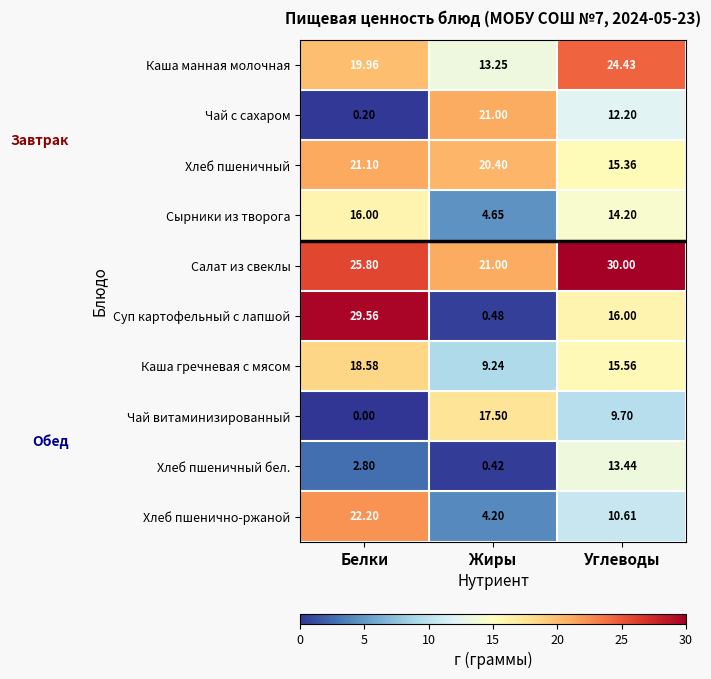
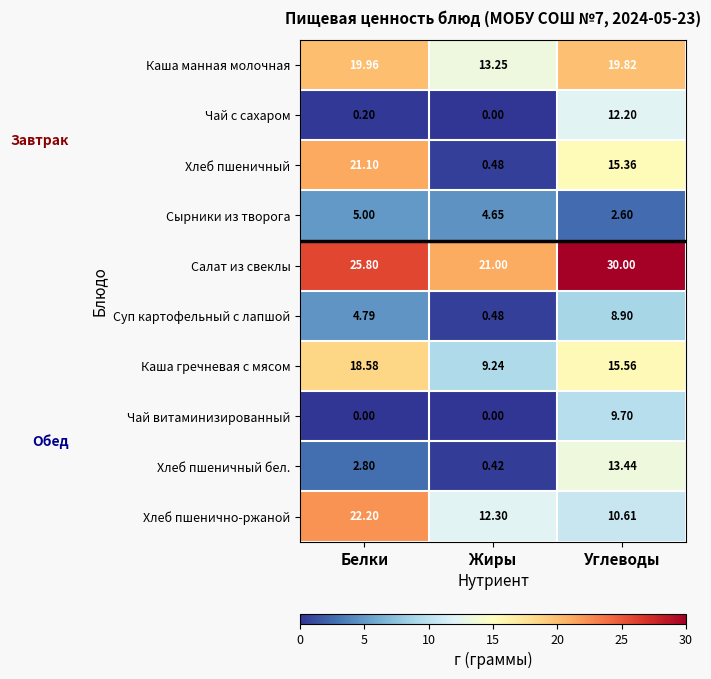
  {
    "Каша манная молочная": {
      "Белки": 19.96,
      "Жиры": 13.25,
-     "Углеводы": 24.43
+     "Углеводы": 19.82
    },
    "Чай с сахаром": {
      "Белки": 0.20,
-     "Жиры": 21.00,
+     "Жиры": 0.00,
      "Углеводы": 12.20
    },
    "Хлеб пшеничный": {
      "Белки": 21.10,
-     "Жиры": 20.40,
+     "Жиры": 0.48,
      "Углеводы": 15.36
    },
    "Сырники из творога": {
-     "Белки": 16.00,
+     "Белки": 5.00,
      "Жиры": 4.65,
-     "Углеводы": 14.20
+     "Углеводы": 2.60
    },
    "Салат из свеклы": {
      "Белки": 25.80,
      "Жиры": 21.00,
      "Углеводы": 30.00
    },
    "Суп картофельный с лапшой": {
-     "Белки": 29.56,
+     "Белки": 4.79,
      "Жиры": 0.48,
-     "Углеводы": 16.00
+     "Углеводы": 8.90
    },
    "Каша гречневая с мясом": {
      "Белки": 18.58,
      "Жиры": 9.24,
      "Углеводы": 15.56
    },
    "Чай витаминизированный": {
      "Белки": 0.00,
-     "Жиры": 17.50,
+     "Жиры": 0.00,
      "Углеводы": 9.70
    },
    "Хлеб пшеничный бел.": {
      "Белки": 2.80,
      "Жиры": 0.42,
      "Углеводы": 13.44
    },
    "Хлеб пшенично-ржаной": {
      "Белки": 22.20,
-     "Жиры": 4.20,
+     "Жиры": 12.30,
      "Углеводы": 10.61
    }
  }
